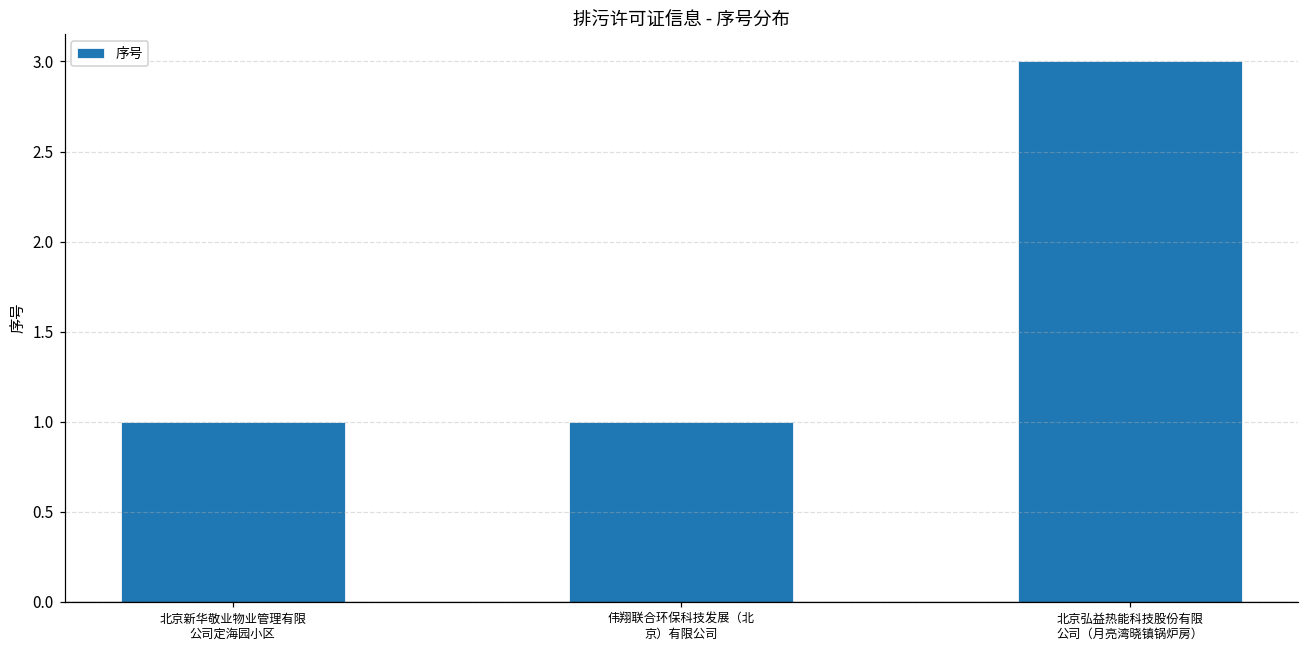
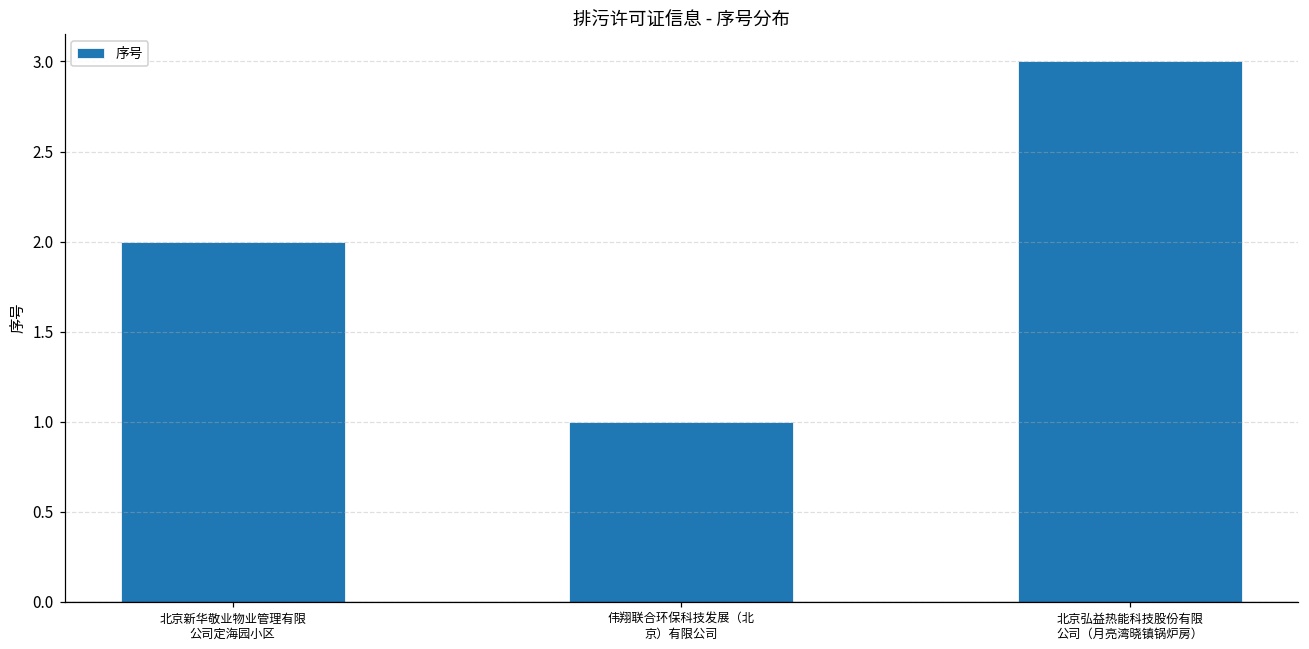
  {
-   "北京新华敬业物业管理有限 公司定海园小区": 1,
+   "北京新华敬业物业管理有限 公司定海园小区": 2,
    "伟翔联合环保科技发展（北 京）有限公司": 1,
    "北京弘益热能科技股份有限 公司（月亮湾晓镇锅炉房）": 3
  }
